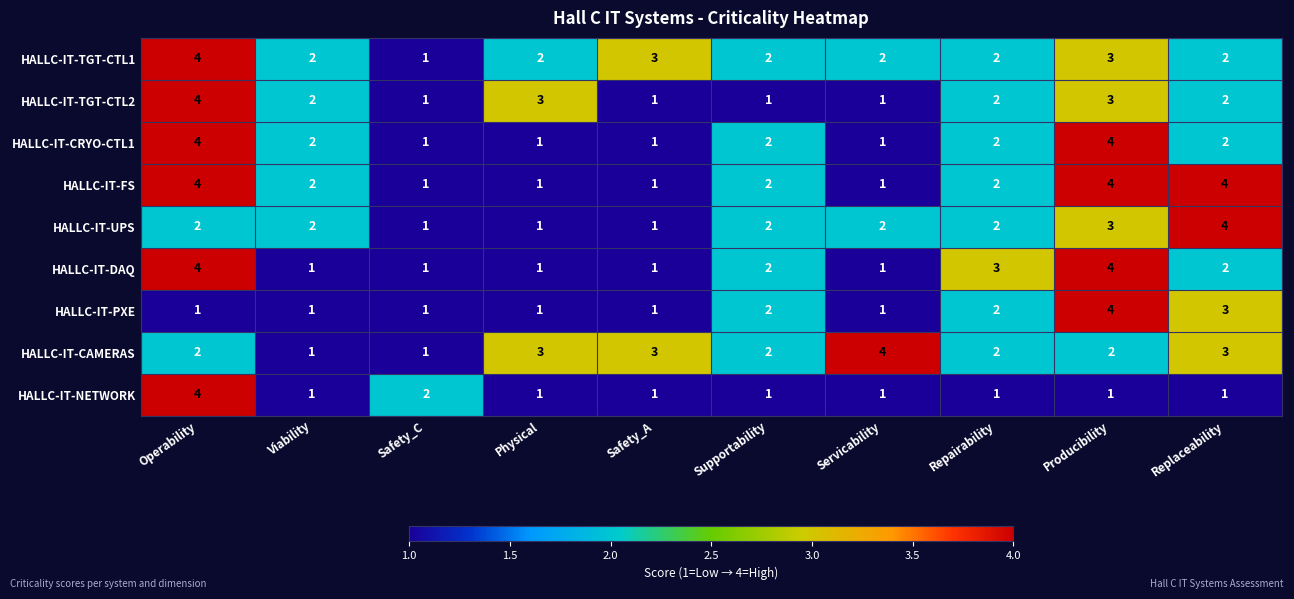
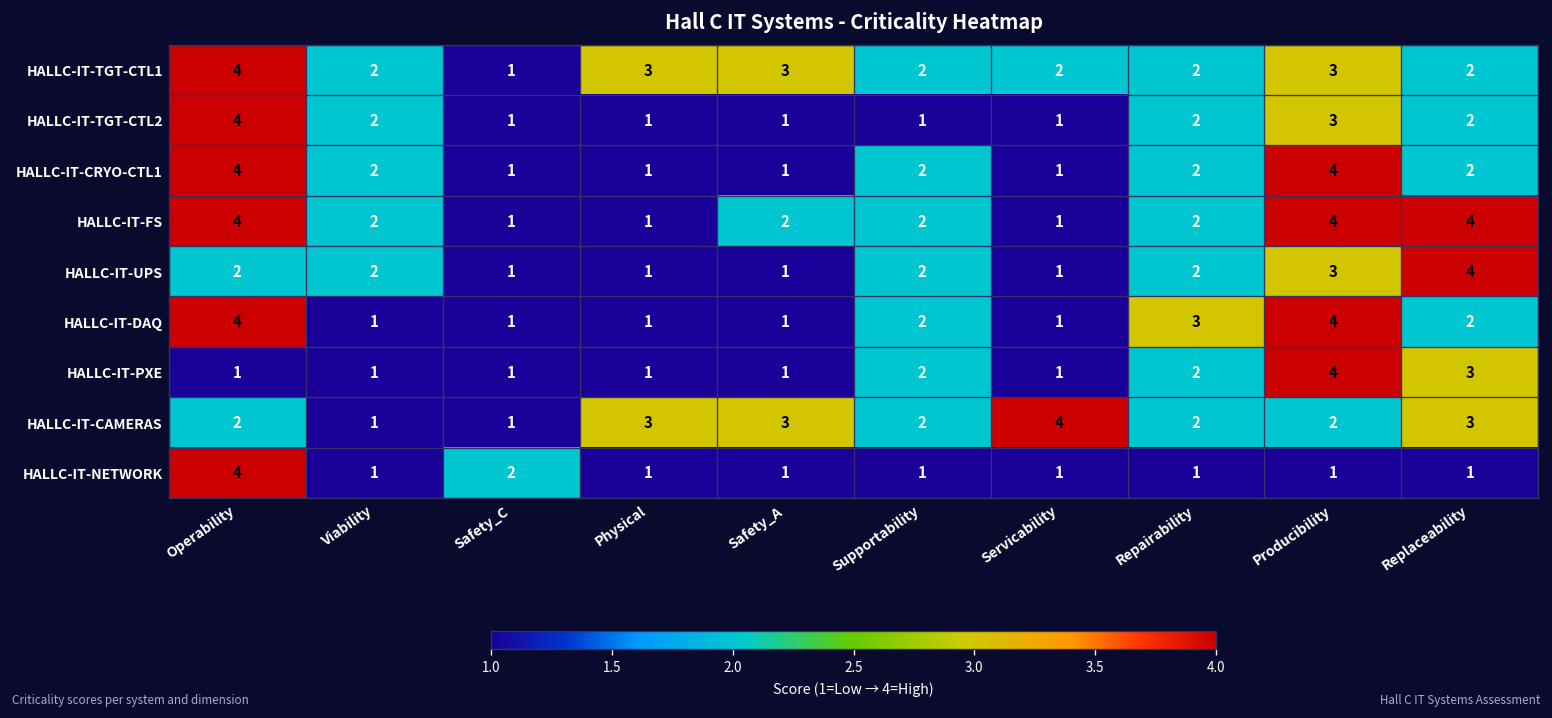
  {
    "HALLC-IT-TGT-CTL1": {
      "Operability": 4,
      "Viability": 2,
      "Safety_C": 1,
-     "Physical": 2,
+     "Physical": 3,
      "Safety_A": 3,
      "Supportability": 2,
      "Servicability": 2,
      "Repairability": 2,
      "Producibility": 3,
      "Replaceability": 2
    },
    "HALLC-IT-TGT-CTL2": {
      "Operability": 4,
      "Viability": 2,
      "Safety_C": 1,
-     "Physical": 3,
+     "Physical": 1,
      "Safety_A": 1,
      "Supportability": 1,
      "Servicability": 1,
      "Repairability": 2,
      "Producibility": 3,
      "Replaceability": 2
    },
    "HALLC-IT-CRYO-CTL1": {
      "Operability": 4,
      "Viability": 2,
      "Safety_C": 1,
      "Physical": 1,
      "Safety_A": 1,
      "Supportability": 2,
      "Servicability": 1,
      "Repairability": 2,
      "Producibility": 4,
      "Replaceability": 2
    },
    "HALLC-IT-FS": {
      "Operability": 4,
      "Viability": 2,
      "Safety_C": 1,
      "Physical": 1,
-     "Safety_A": 1,
+     "Safety_A": 2,
      "Supportability": 2,
      "Servicability": 1,
      "Repairability": 2,
      "Producibility": 4,
      "Replaceability": 4
    },
    "HALLC-IT-UPS": {
      "Operability": 2,
      "Viability": 2,
      "Safety_C": 1,
      "Physical": 1,
      "Safety_A": 1,
      "Supportability": 2,
-     "Servicability": 2,
+     "Servicability": 1,
      "Repairability": 2,
      "Producibility": 3,
      "Replaceability": 4
    },
    "HALLC-IT-DAQ": {
      "Operability": 4,
      "Viability": 1,
      "Safety_C": 1,
      "Physical": 1,
      "Safety_A": 1,
      "Supportability": 2,
      "Servicability": 1,
      "Repairability": 3,
      "Producibility": 4,
      "Replaceability": 2
    },
    "HALLC-IT-PXE": {
      "Operability": 1,
      "Viability": 1,
      "Safety_C": 1,
      "Physical": 1,
      "Safety_A": 1,
      "Supportability": 2,
      "Servicability": 1,
      "Repairability": 2,
      "Producibility": 4,
      "Replaceability": 3
    },
    "HALLC-IT-CAMERAS": {
      "Operability": 2,
      "Viability": 1,
      "Safety_C": 1,
      "Physical": 3,
      "Safety_A": 3,
      "Supportability": 2,
      "Servicability": 4,
      "Repairability": 2,
      "Producibility": 2,
      "Replaceability": 3
    },
    "HALLC-IT-NETWORK": {
      "Operability": 4,
      "Viability": 1,
      "Safety_C": 2,
      "Physical": 1,
      "Safety_A": 1,
      "Supportability": 1,
      "Servicability": 1,
      "Repairability": 1,
      "Producibility": 1,
      "Replaceability": 1
    }
  }
